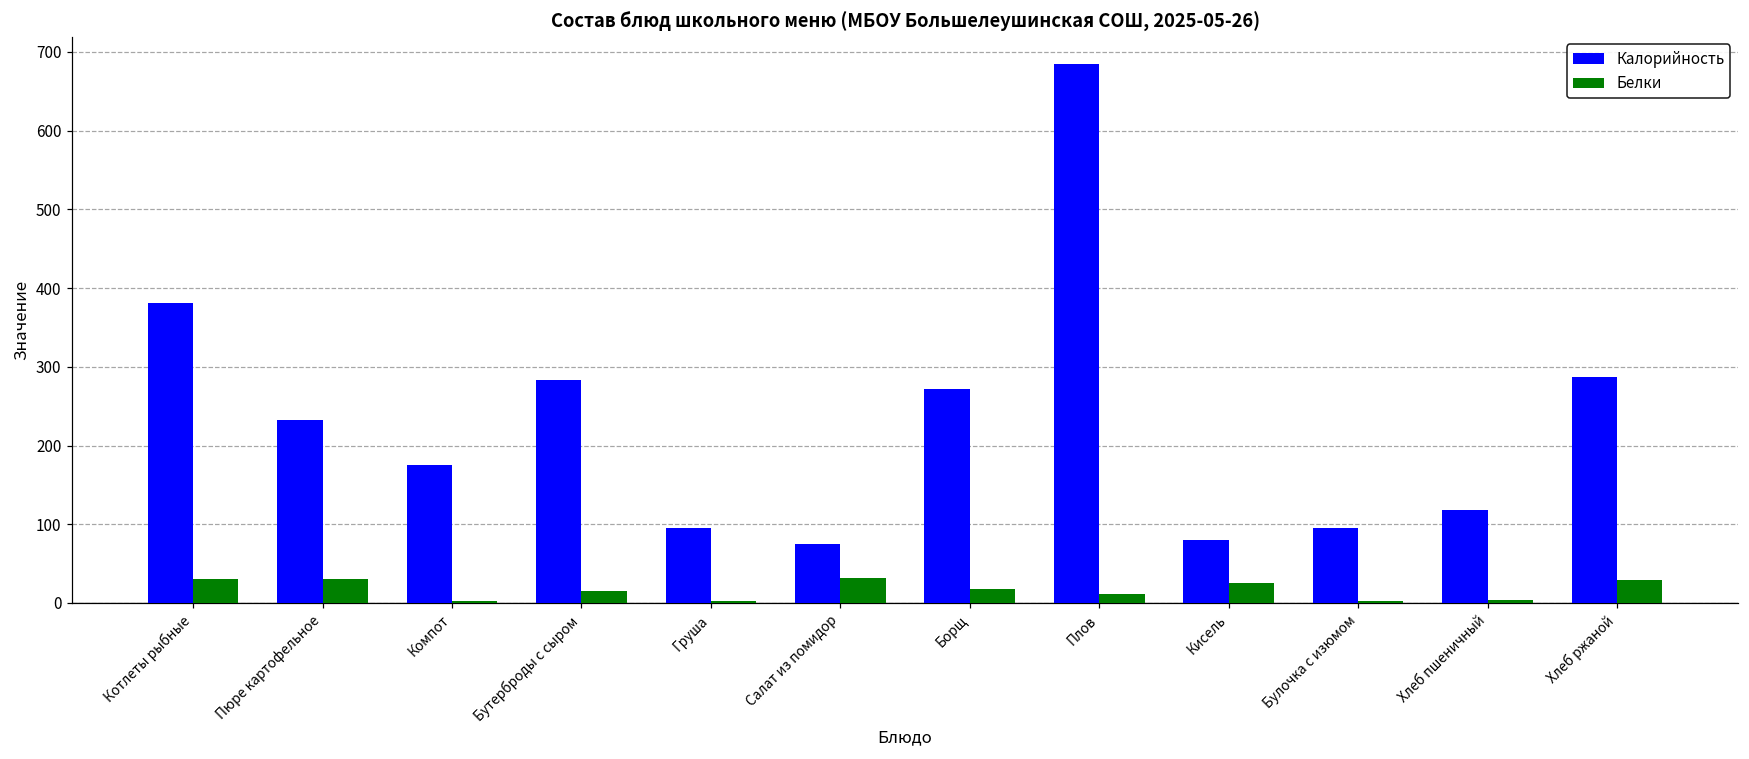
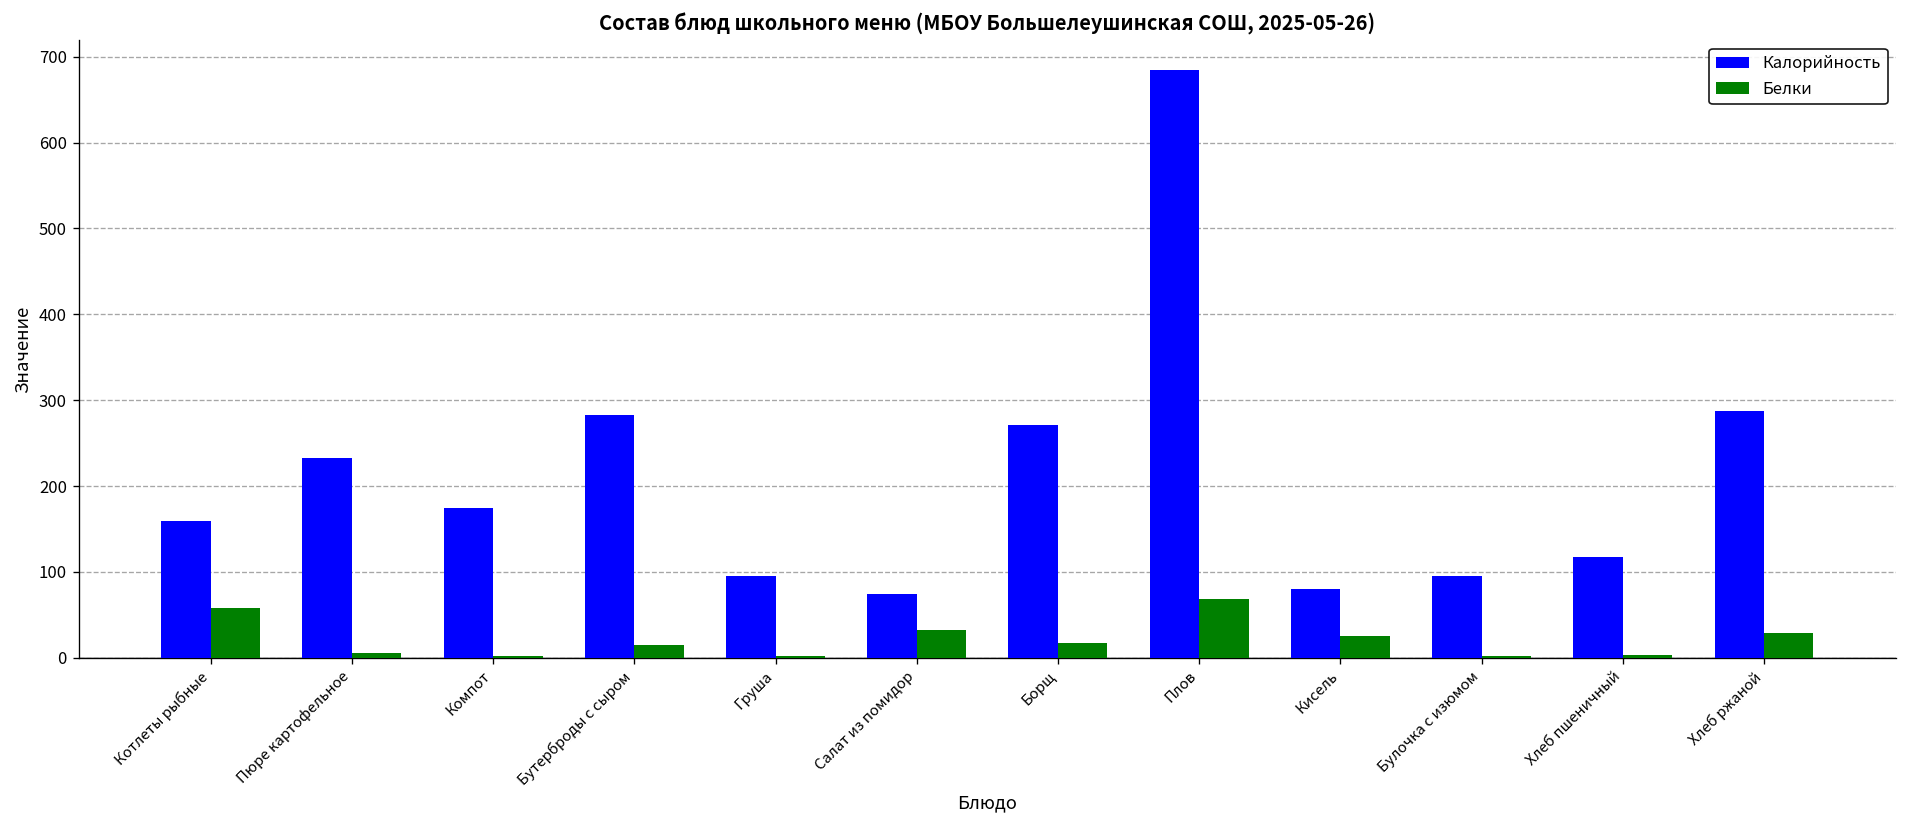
  {
    "Калорийность": {
-     "Котлеты рыбные": 380,
+     "Котлеты рыбные": 160,
      "Пюре картофельное": 230,
      "Компот": 170,
      "Бутерброды с сыром": 280,
      "Груша": 100,
      "Салат из помидор": 70,
      "Борщ": 270,
      "Плов": 680,
      "Кисель": 80,
      "Булочка с изюмом": 100,
      "Хлеб пшеничный": 120,
      "Хлеб ржаной": 290
    },
    "Белки": {
-     "Котлеты рыбные": 30,
-     "Пюре картофельное": 30,
+     "Котлеты рыбные": 60,
+     "Пюре картофельное": 0,
      "Бутерброды с сыром": 20,
      "Салат из помидор": 30,
      "Борщ": 20,
-     "Плов": 10,
+     "Плов": 70,
      "Кисель": 30,
      "Хлеб пшеничный": 0,
      "Хлеб ржаной": 30
    }
  }
